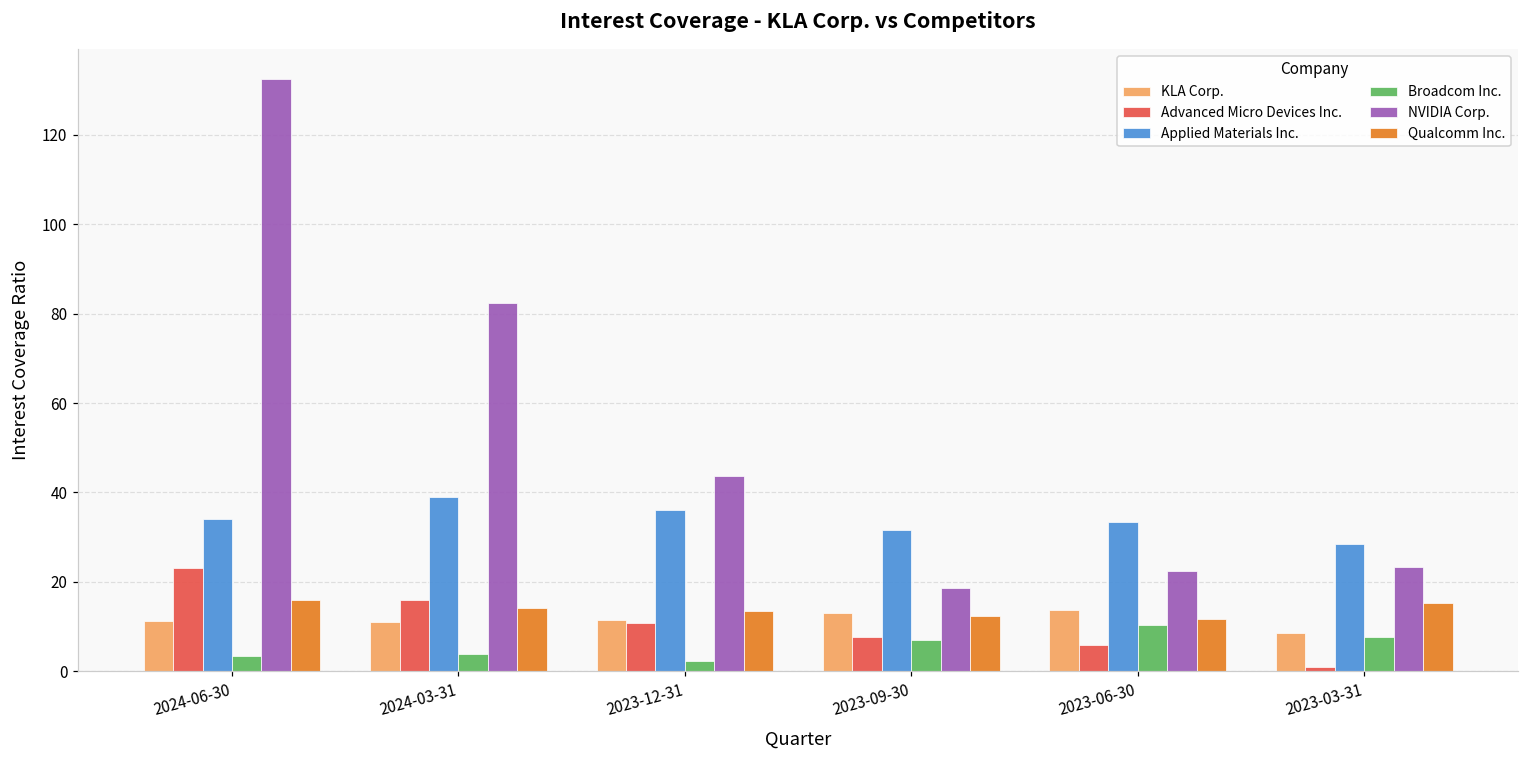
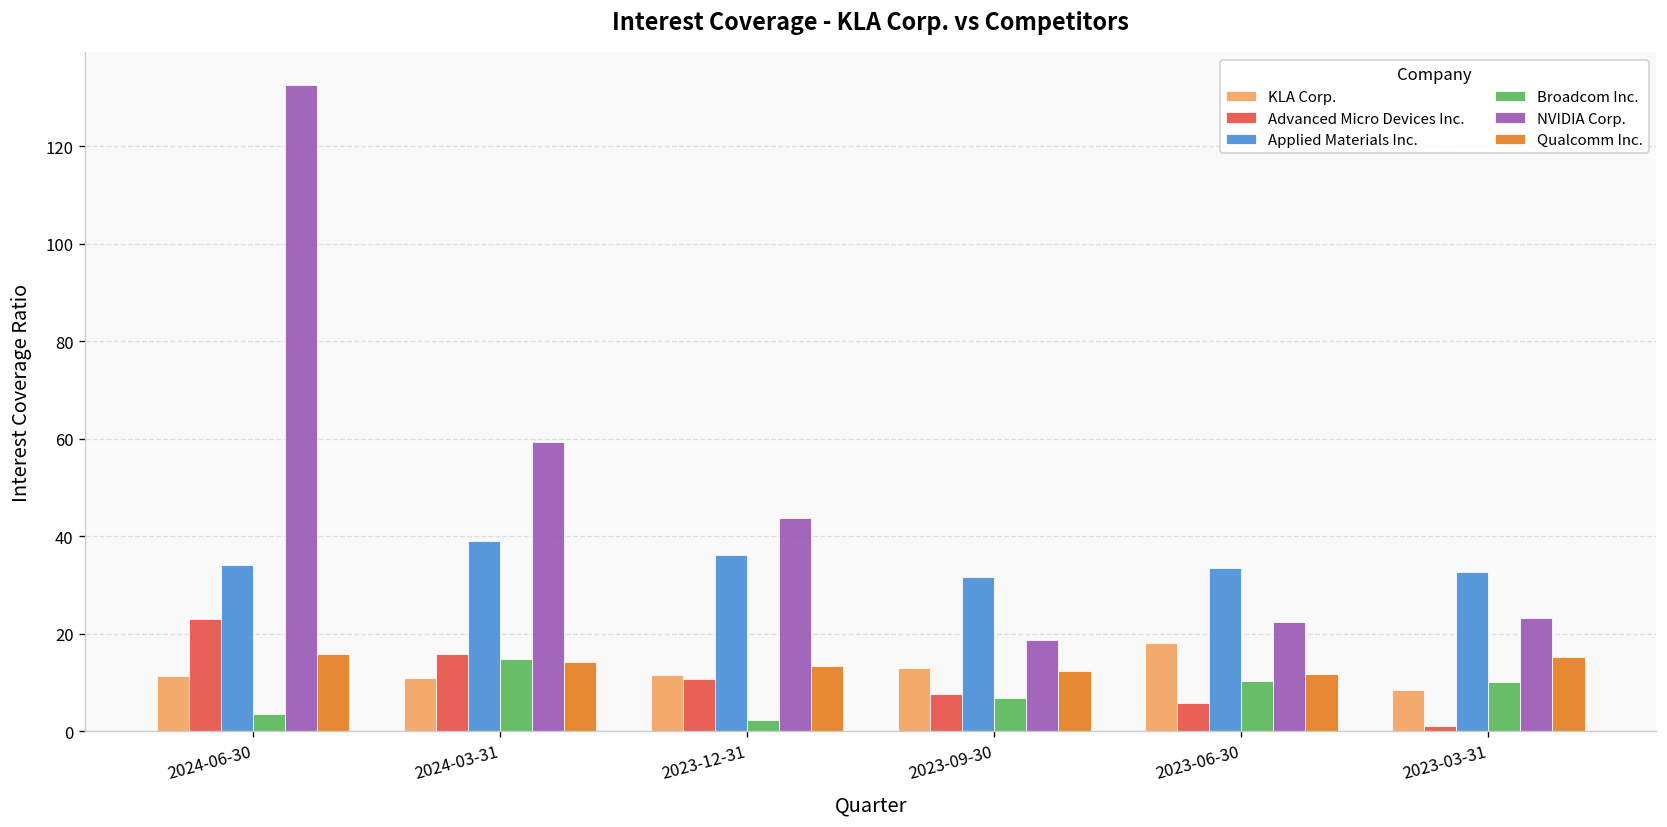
  {
    "KLA Corp.": {
      "2024-06-30": 11,
      "2024-03-31": 11,
      "2023-12-31": 12,
      "2023-09-30": 13,
-     "2023-06-30": 14,
+     "2023-06-30": 18,
      "2023-03-31": 8
    },
    "Applied Materials Inc.": {
      "2024-06-30": 34,
      "2024-03-31": 39,
      "2023-12-31": 36,
      "2023-09-30": 32,
      "2023-06-30": 33,
-     "2023-03-31": 29
+     "2023-03-31": 33
    },
    "Broadcom Inc.": {
      "2024-06-30": 4,
-     "2024-03-31": 4,
+     "2024-03-31": 15,
      "2023-12-31": 2,
      "2023-09-30": 7,
      "2023-06-30": 10,
-     "2023-03-31": 8
+     "2023-03-31": 10
    },
    "NVIDIA Corp.": {
      "2024-06-30": 133,
-     "2024-03-31": 82,
+     "2024-03-31": 59,
      "2023-12-31": 44,
      "2023-09-30": 19,
      "2023-06-30": 22,
      "2023-03-31": 23
    }
  }
